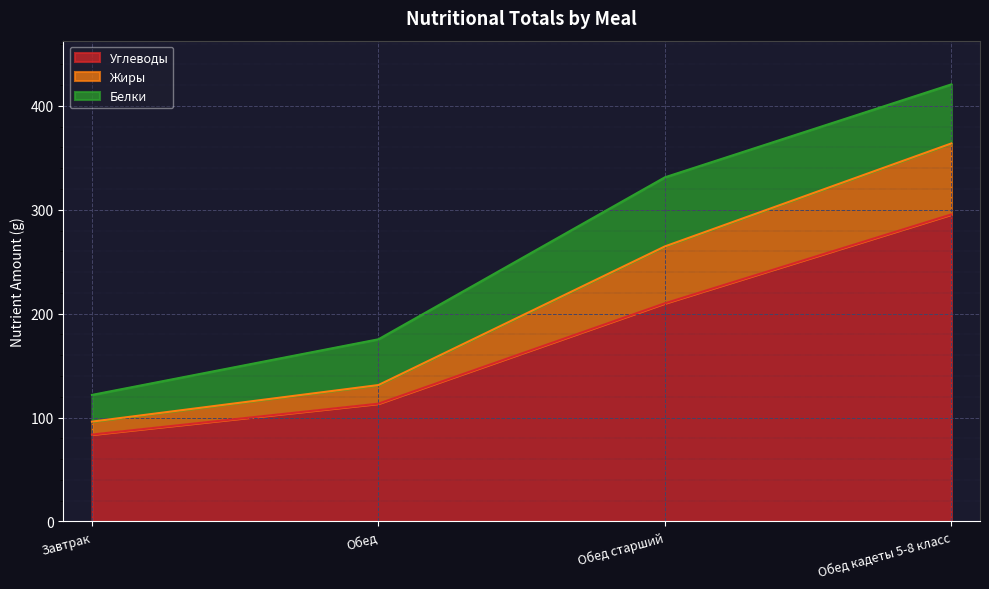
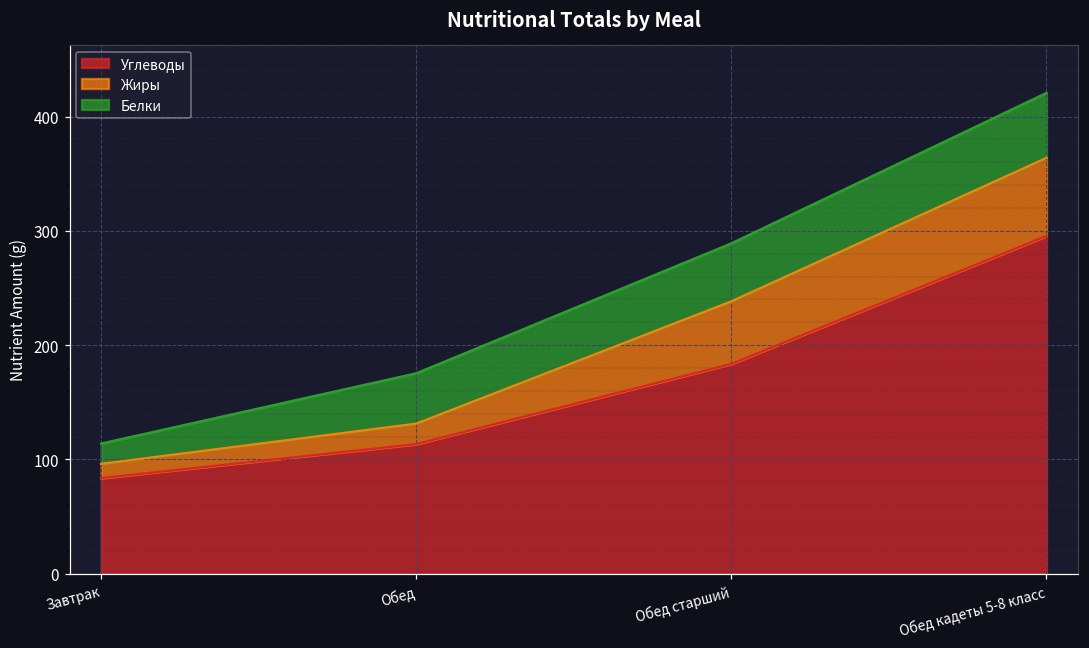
  {
    "Углеводы": {
      "Завтрак": 84,
      "Обед": 113,
-     "Обед старший": 210,
+     "Обед старший": 184,
      "Обед кадеты 5-8 класс": 296
    },
    "Жиры": {
      "Завтрак": 12,
      "Обед": 18,
      "Обед старший": 55,
      "Обед кадеты 5-8 класс": 68
    },
    "Белки": {
-     "Завтрак": 26,
+     "Завтрак": 18,
      "Обед": 44,
-     "Обед старший": 67,
+     "Обед старший": 51,
      "Обед кадеты 5-8 класс": 57
    }
  }
